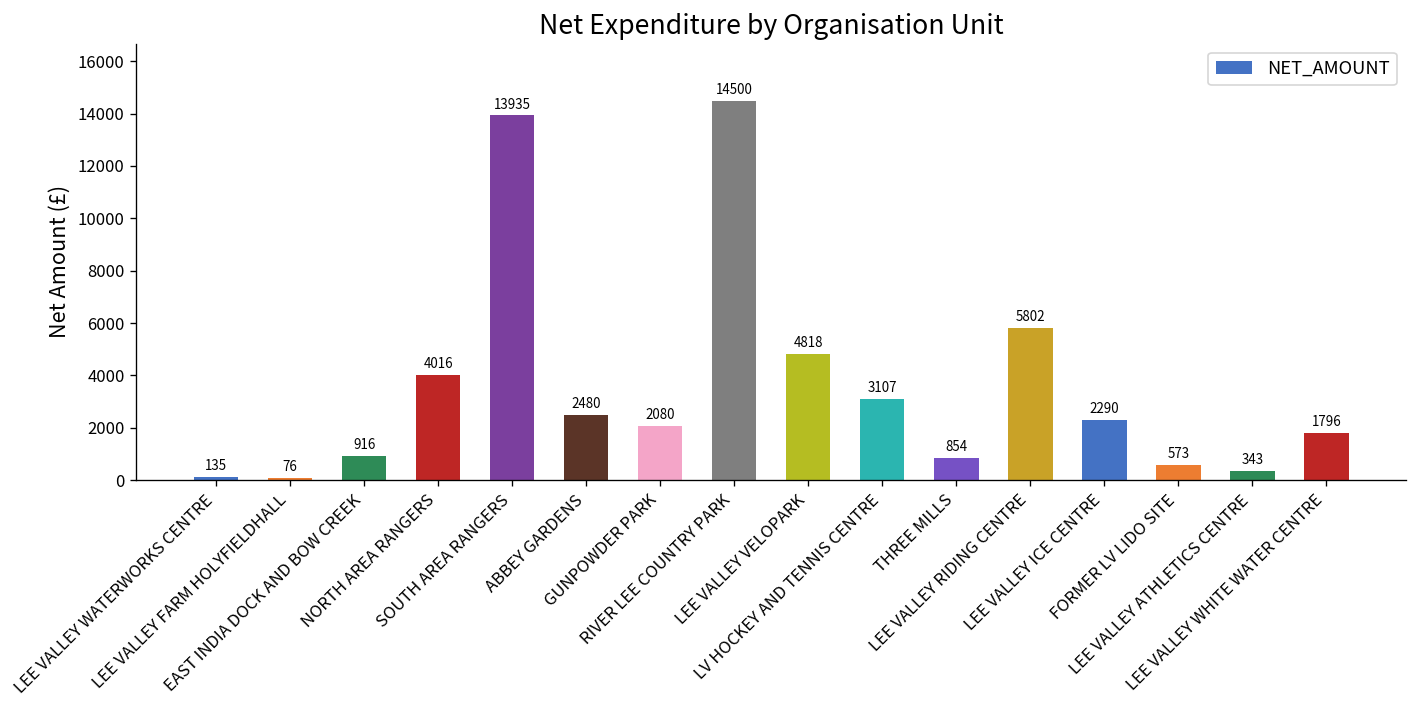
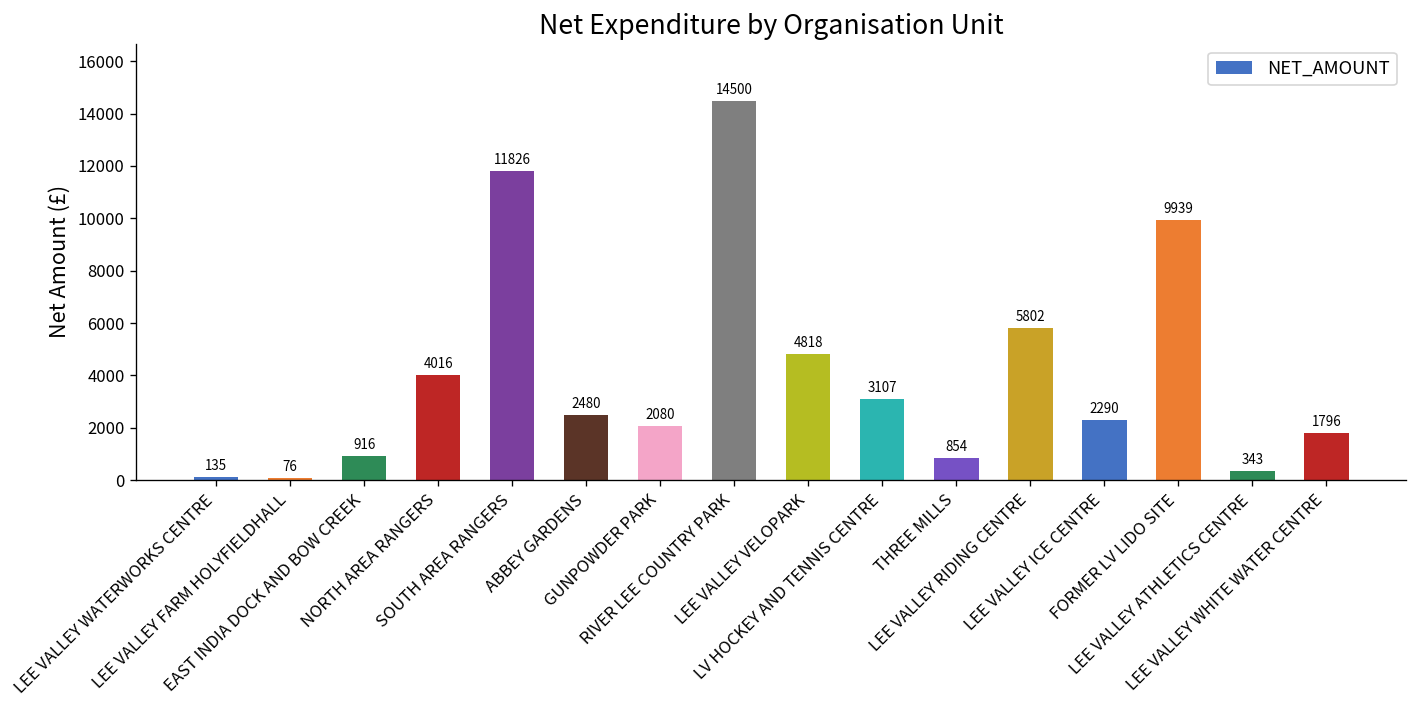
  {
    "LEE VALLEY WATERWORKS CENTRE": 135,
    "LEE VALLEY FARM HOLYFIELDHALL": 76,
    "EAST INDIA DOCK AND BOW CREEK": 916,
    "NORTH AREA RANGERS": 4016,
-   "SOUTH AREA RANGERS": 13935,
+   "SOUTH AREA RANGERS": 11826,
    "ABBEY GARDENS": 2480,
    "GUNPOWDER PARK": 2080,
    "RIVER LEE COUNTRY PARK": 14500,
    "LEE VALLEY VELOPARK": 4818,
    "LV HOCKEY AND TENNIS CENTRE": 3107,
    "THREE MILLS": 854,
    "LEE VALLEY RIDING CENTRE": 5802,
    "LEE VALLEY ICE CENTRE": 2290,
-   "FORMER LV LIDO SITE": 573,
+   "FORMER LV LIDO SITE": 9939,
    "LEE VALLEY ATHLETICS CENTRE": 343,
    "LEE VALLEY WHITE WATER CENTRE": 1796
  }
